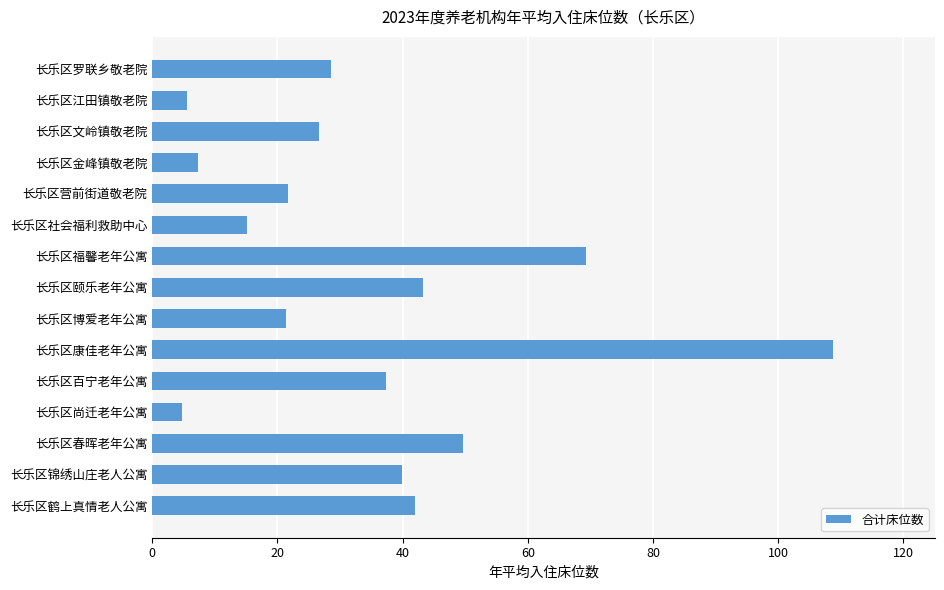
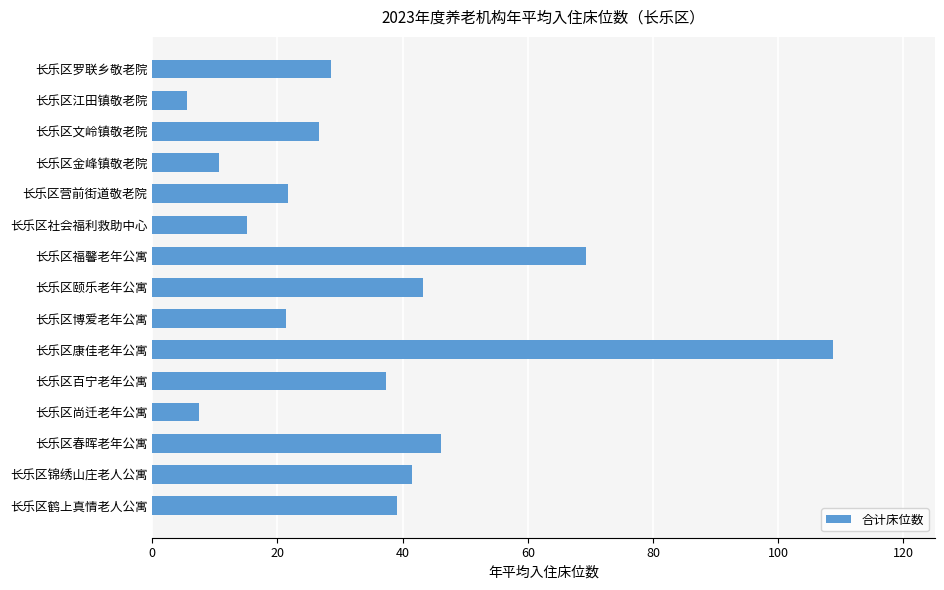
  {
    "长乐区罗联乡敬老院": 29,
    "长乐区江田镇敬老院": 5,
    "长乐区文岭镇敬老院": 27,
-   "长乐区金峰镇敬老院": 7,
+   "长乐区金峰镇敬老院": 11,
    "长乐区营前街道敬老院": 22,
    "长乐区社会福利救助中心": 15,
    "长乐区福馨老年公寓": 69,
    "长乐区颐乐老年公寓": 43,
    "长乐区博爱老年公寓": 21,
    "长乐区康佳老年公寓": 109,
    "长乐区百宁老年公寓": 37,
-   "长乐区尚迁老年公寓": 5,
-   "长乐区春晖老年公寓": 50,
-   "长乐区锦绣山庄老人公寓": 40,
-   "长乐区鹤上真情老人公寓": 42
+   "长乐区尚迁老年公寓": 7,
+   "长乐区春晖老年公寓": 46,
+   "长乐区锦绣山庄老人公寓": 42,
+   "长乐区鹤上真情老人公寓": 39
  }
